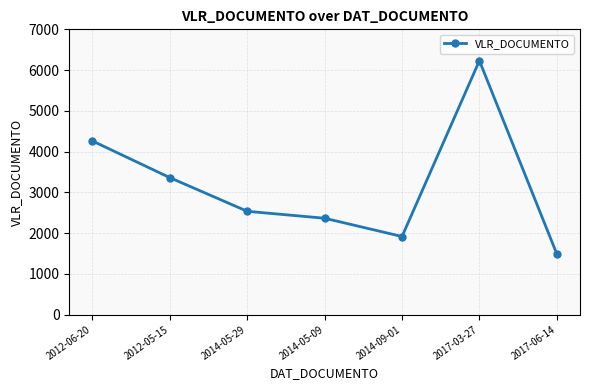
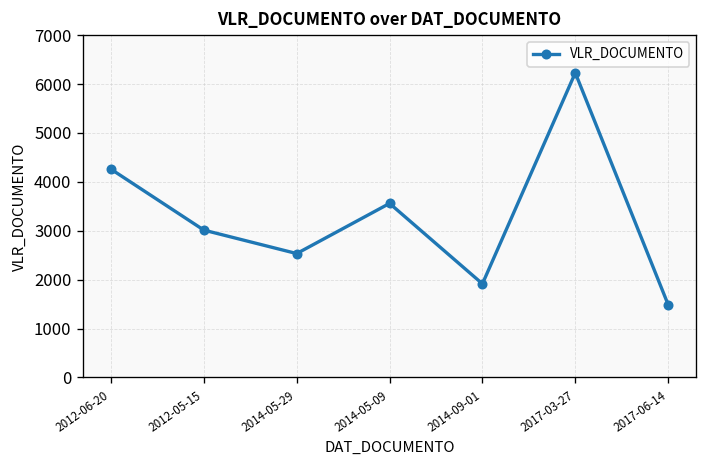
  {
    "2012-06-20": 4300,
-   "2012-05-15": 3400,
+   "2012-05-15": 3000,
    "2014-05-29": 2500,
-   "2014-05-09": 2400,
+   "2014-05-09": 3600,
    "2014-09-01": 1900,
    "2017-03-27": 6200,
    "2017-06-14": 1500
  }
